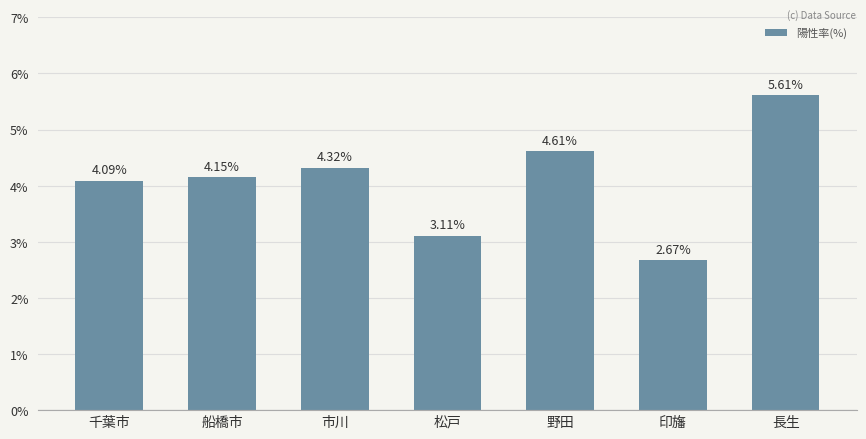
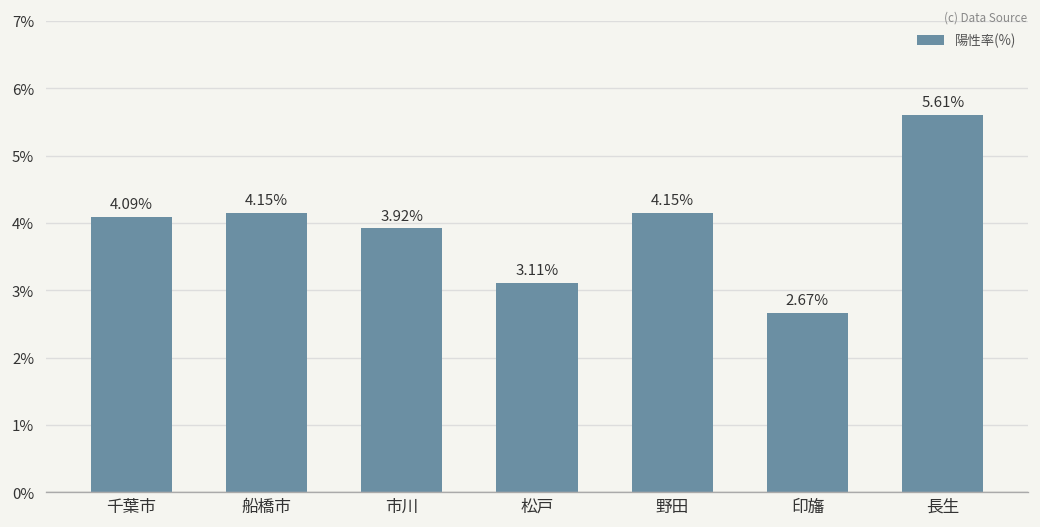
  {
    "千葉市": "4.09%",
    "船橋市": "4.15%",
-   "市川": "4.32%",
+   "市川": "3.92%",
    "松戸": "3.11%",
-   "野田": "4.61%",
+   "野田": "4.15%",
    "印旛": "2.67%",
    "長生": "5.61%"
  }
